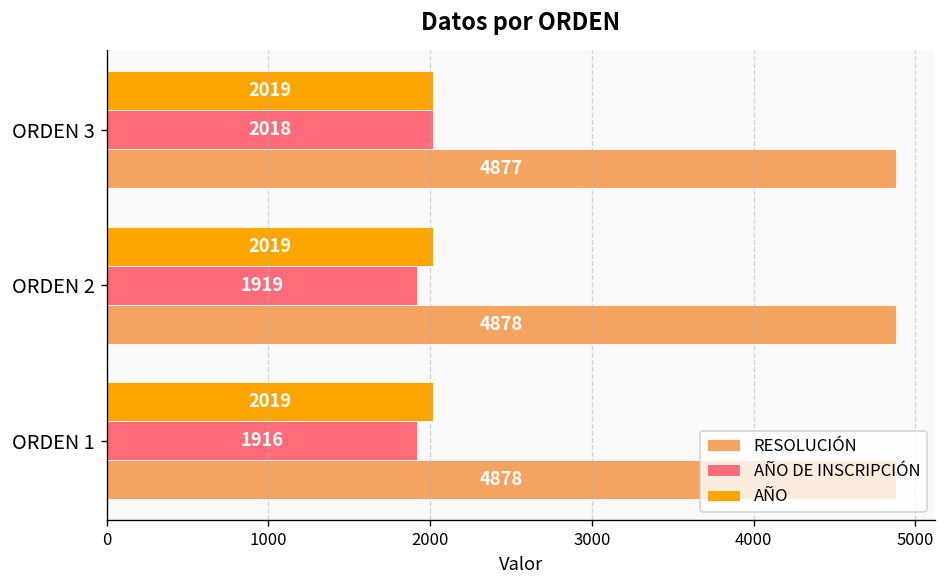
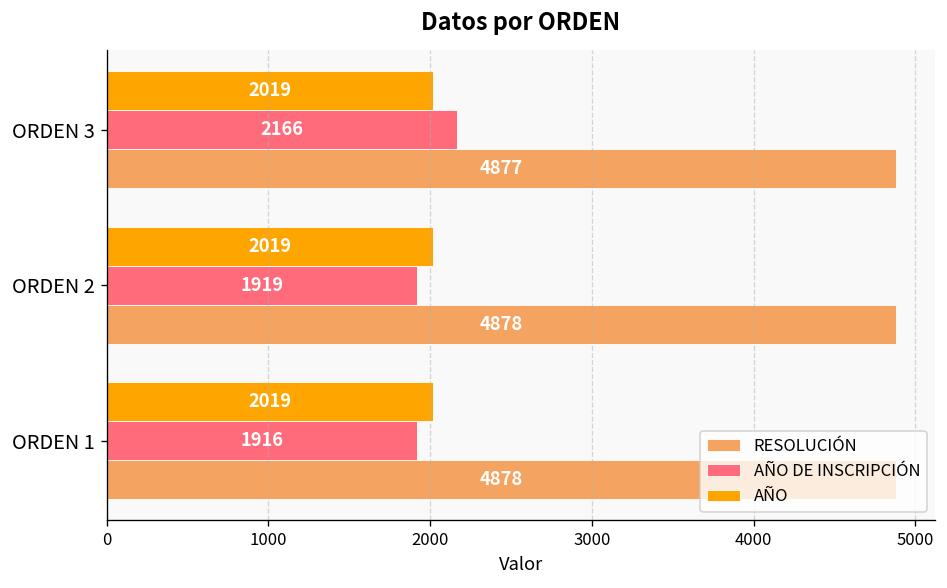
  {
    "RESOLUCIÓN": {
      "ORDEN 3": 4877,
      "ORDEN 2": 4878
    },
    "AÑO DE INSCRIPCIÓN": {
-     "ORDEN 3": 2018,
+     "ORDEN 3": 2166,
      "ORDEN 2": 1919,
      "ORDEN 1": 1916
    },
    "AÑO": {
      "ORDEN 3": 2019,
      "ORDEN 2": 2019,
      "ORDEN 1": 2019
    }
  }
